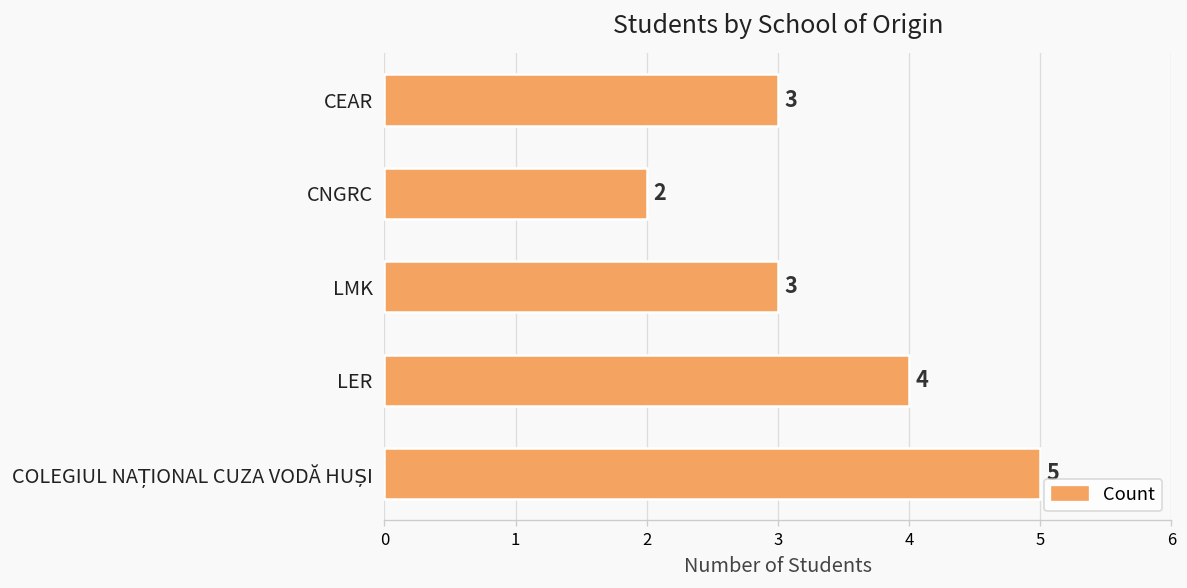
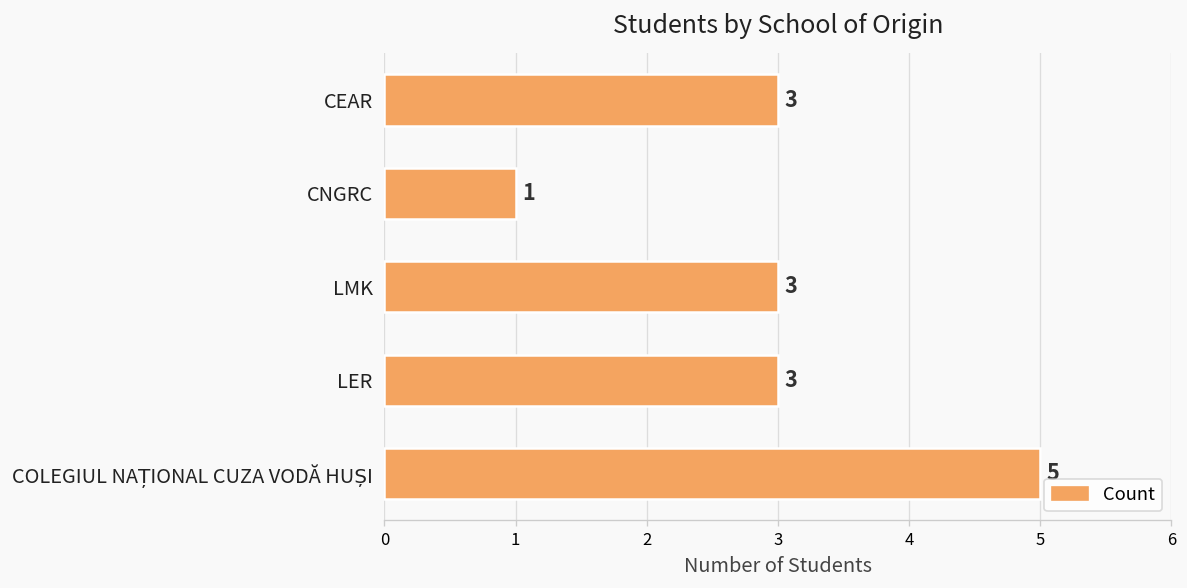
  {
    "CEAR": 3,
-   "CNGRC": 2,
+   "CNGRC": 1,
    "LMK": 3,
-   "LER": 4
+   "LER": 3
  }
